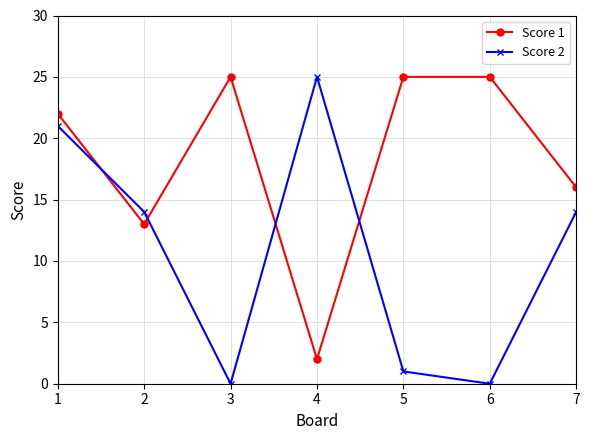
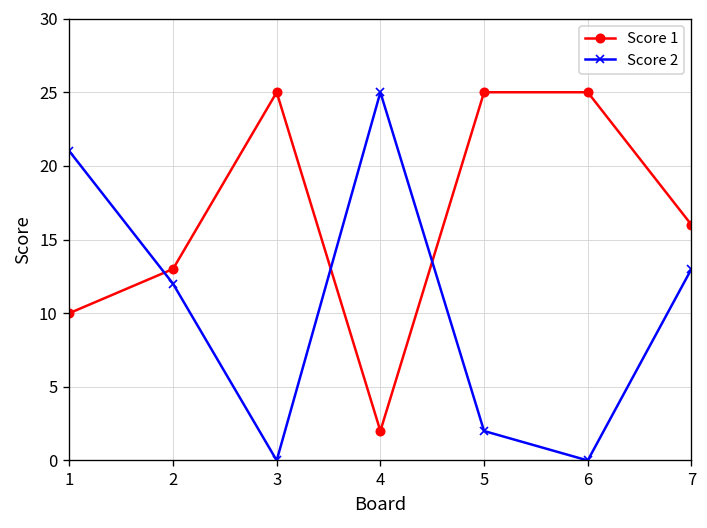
  {
    "Score 1": {
-     "1": 22,
+     "1": 10,
      "2": 13,
      "3": 25,
      "4": 2,
      "5": 25,
      "6": 25,
      "7": 16
    },
    "Score 2": {
      "1": 21,
-     "2": 14,
+     "2": 12,
      "3": 0,
      "4": 25,
-     "5": 1,
+     "5": 2,
      "6": 0,
-     "7": 14
+     "7": 13
    }
  }
